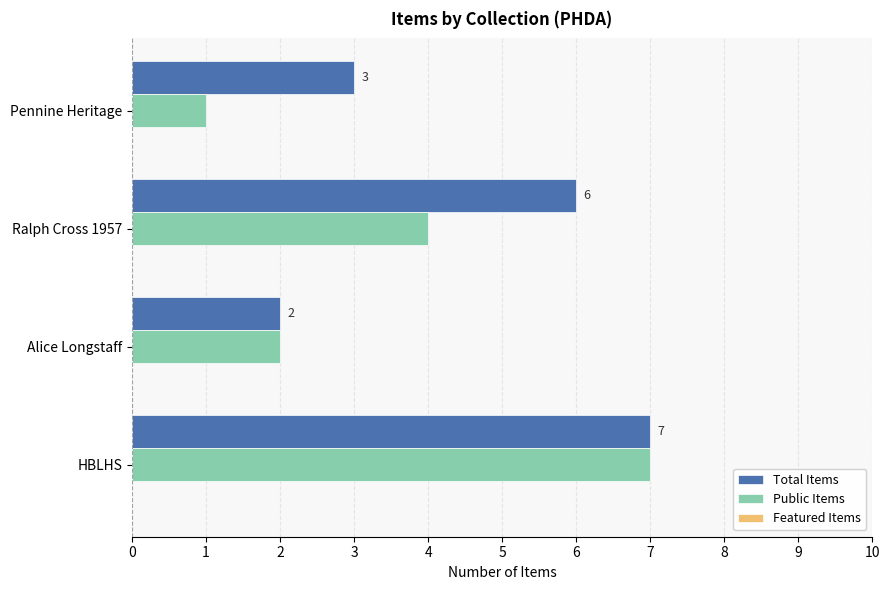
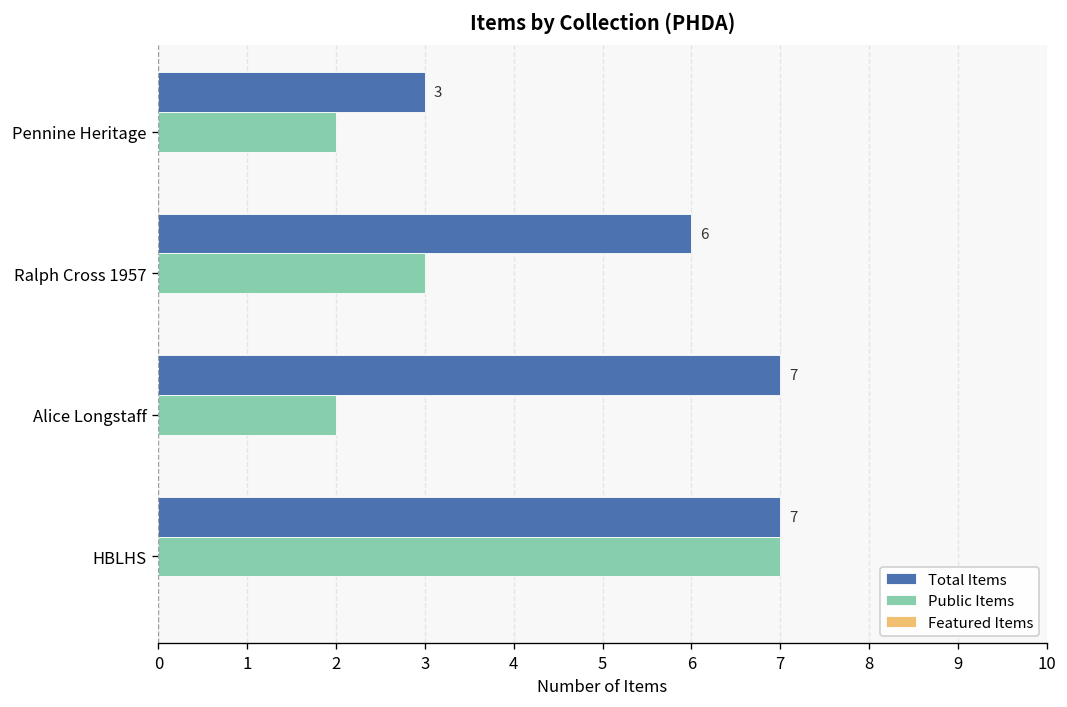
  {
    "Total Items": {
      "Pennine Heritage": 3,
      "Ralph Cross 1957": 6,
-     "Alice Longstaff": 2,
+     "Alice Longstaff": 7,
      "HBLHS": 7
    },
    "Public Items": {
-     "Pennine Heritage": 1,
-     "Ralph Cross 1957": 4
+     "Pennine Heritage": 2,
+     "Ralph Cross 1957": 3
    },
    "Featured Items": {
      "Pennine Heritage": 0,
      "Ralph Cross 1957": 0,
      "Alice Longstaff": 0,
      "HBLHS": 0
    }
  }
